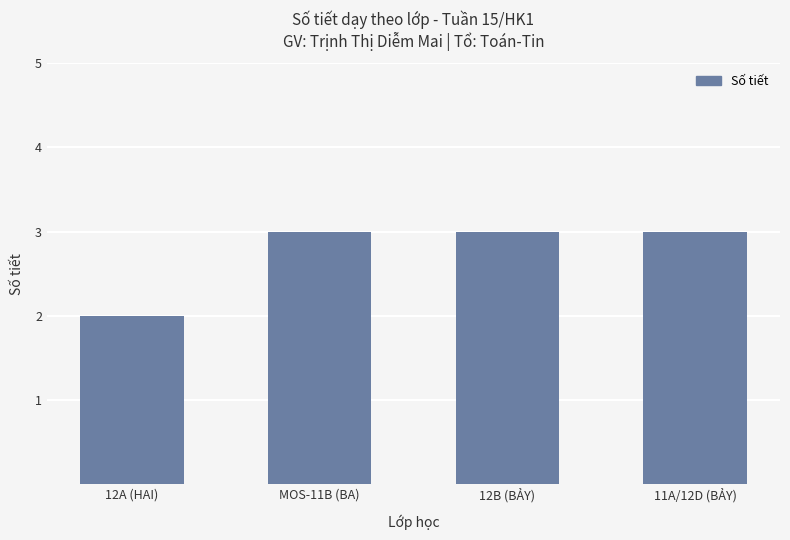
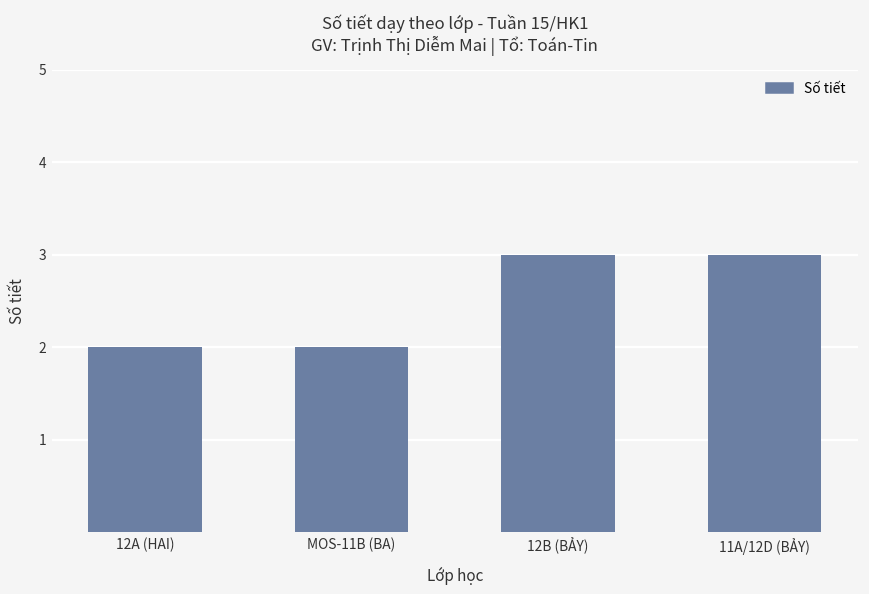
  {
    "12A (HAI)": 2,
-   "MOS-11B (BA)": 3,
+   "MOS-11B (BA)": 2,
    "12B (BẢY)": 3,
    "11A/12D (BẢY)": 3
  }
